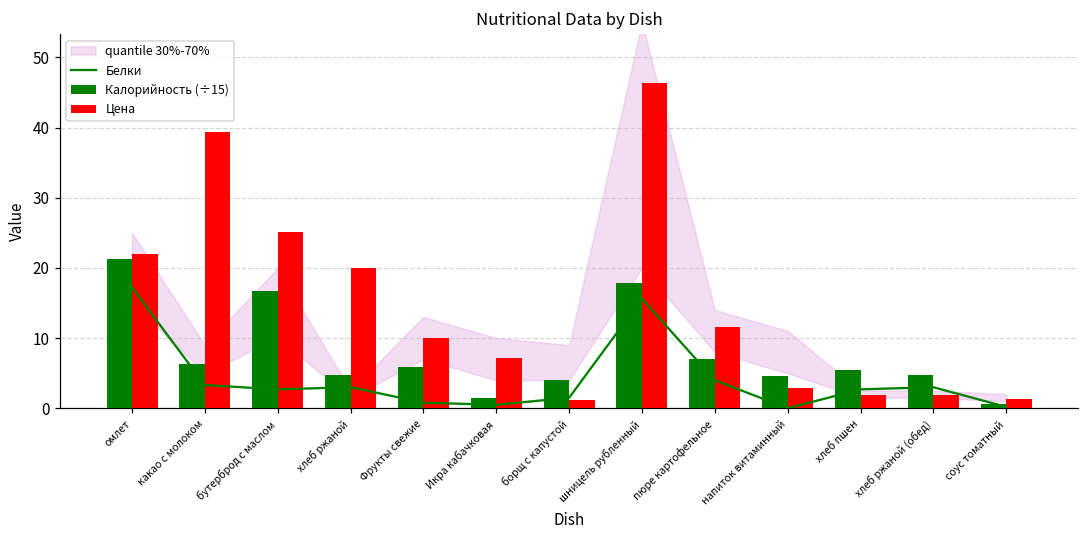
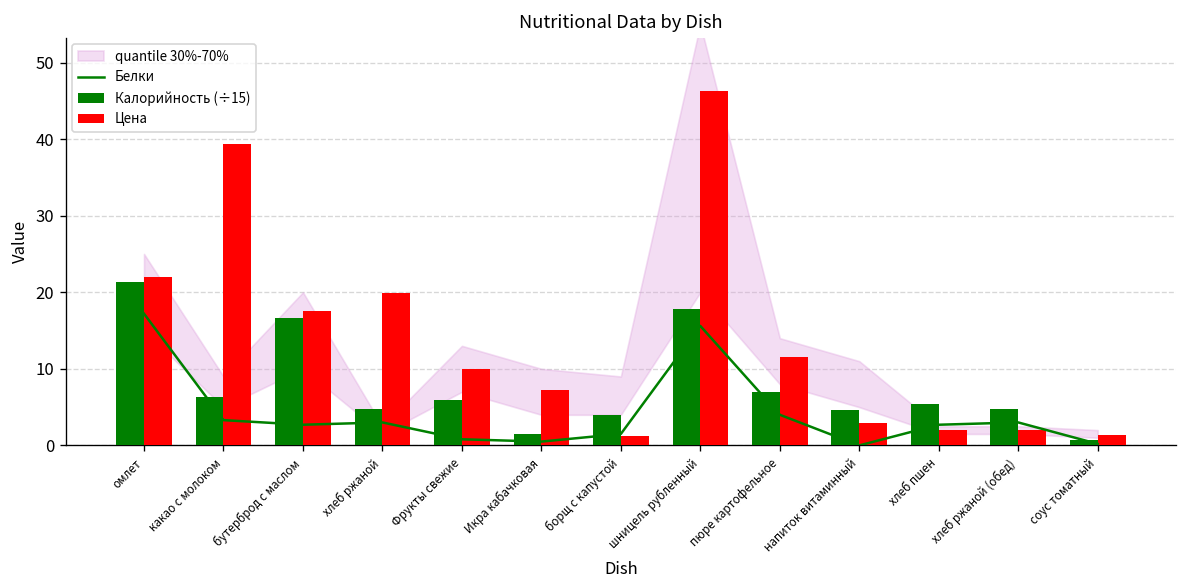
  {
    "Цена": {
      "омлет": 22,
      "какао с молоком": 39,
-     "бутерброд с маслом": 25,
+     "бутерброд с маслом": 18,
      "хлеб ржаной": 20,
      "Фрукты свежие": 10,
      "Икра кабачковая": 7,
      "борщ с капустой": 1,
      "шницель рубленный": 46,
      "пюре картофельное": 12,
      "напиток витаминный": 3,
      "хлеб пшен": 2,
      "хлеб ржаной (обед)": 2,
      "соус томатный": 1
    }
  }
